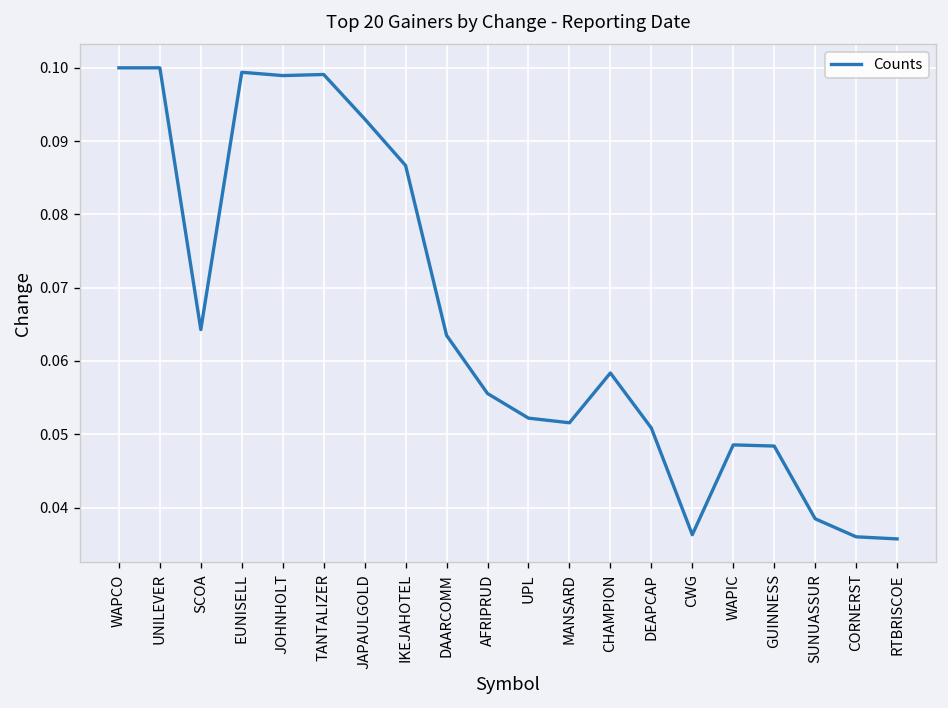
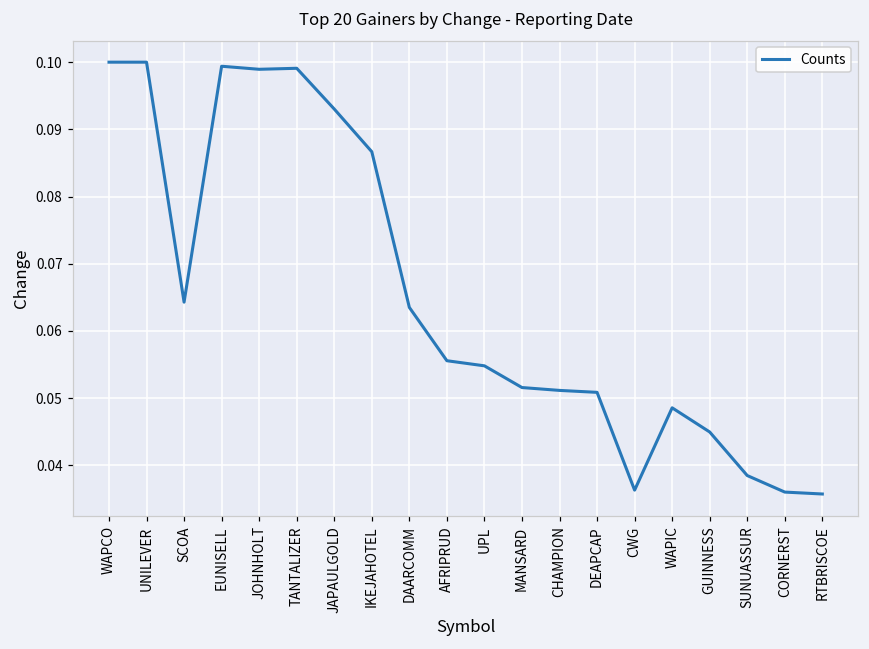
  {
    "WAPCO": 0.100,
    "UNILEVER": 0.100,
    "SCOA": 0.064,
    "EUNISELL": 0.099,
    "JOHNHOLT": 0.099,
    "TANTALIZER": 0.099,
    "JAPAULGOLD": 0.093,
    "IKEJAHOTEL": 0.087,
    "DAARCOMM": 0.063,
    "AFRIPRUD": 0.056,
-   "UPL": 0.052,
+   "UPL": 0.055,
    "MANSARD": 0.052,
-   "CHAMPION": 0.058,
+   "CHAMPION": 0.051,
    "DEAPCAP": 0.051,
    "CWG": 0.036,
    "WAPIC": 0.049,
-   "GUINNESS": 0.048,
+   "GUINNESS": 0.045,
    "SUNUASSUR": 0.038,
    "CORNERST": 0.036,
    "RTBRISCOE": 0.036
  }
